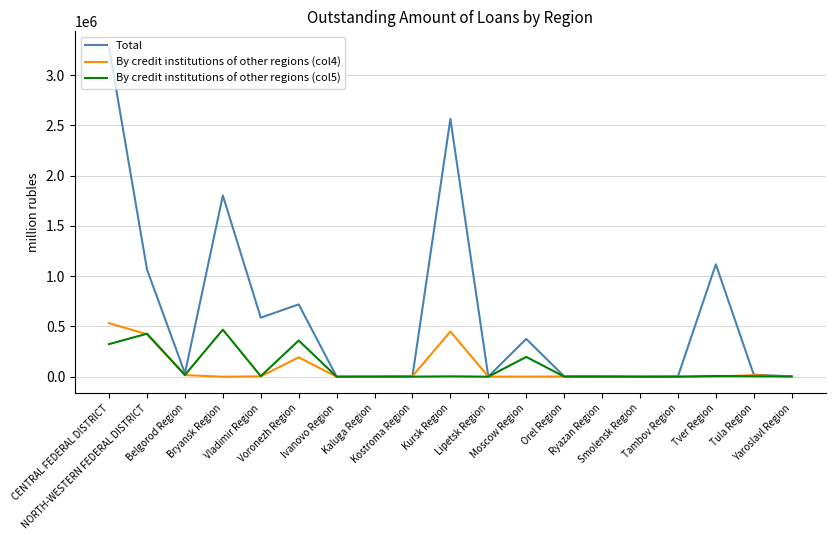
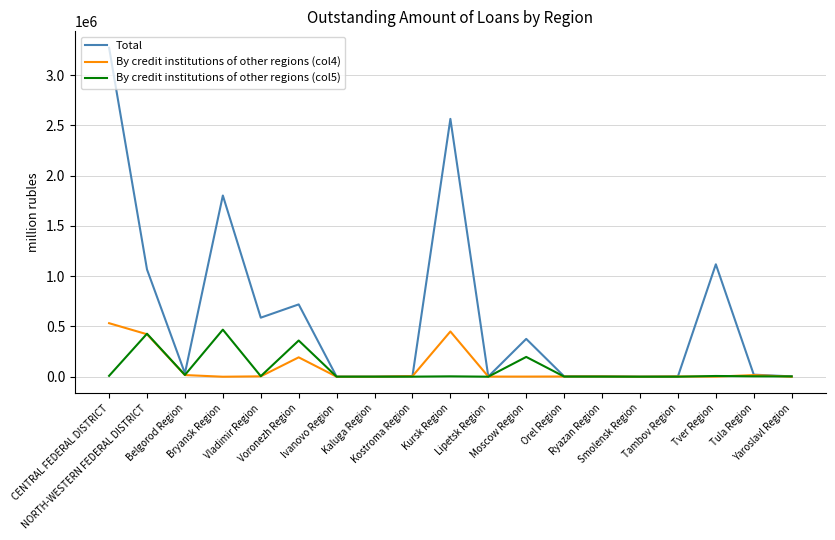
  {
    "Total": {
      "NORTH-WESTERN FEDERAL DISTRICT": 1070000,
      "Bryansk Region": 1800000,
      "Vladimir Region": 590000,
      "Voronezh Region": 720000,
      "Kursk Region": 2560000,
      "Moscow Region": 380000,
      "Tver Region": 1120000
    },
    "By credit institutions of other regions (col4)": {
      "CENTRAL FEDERAL DISTRICT": 530000,
      "Bryansk Region": 0,
      "Voronezh Region": 190000,
      "Kursk Region": 450000,
      "Moscow Region": 0
    },
    "By credit institutions of other regions (col5)": {
-     "CENTRAL FEDERAL DISTRICT": 320000,
+     "CENTRAL FEDERAL DISTRICT": 10000,
      "Bryansk Region": 470000,
      "Voronezh Region": 360000,
      "Kursk Region": 0,
      "Moscow Region": 200000
    }
  }
